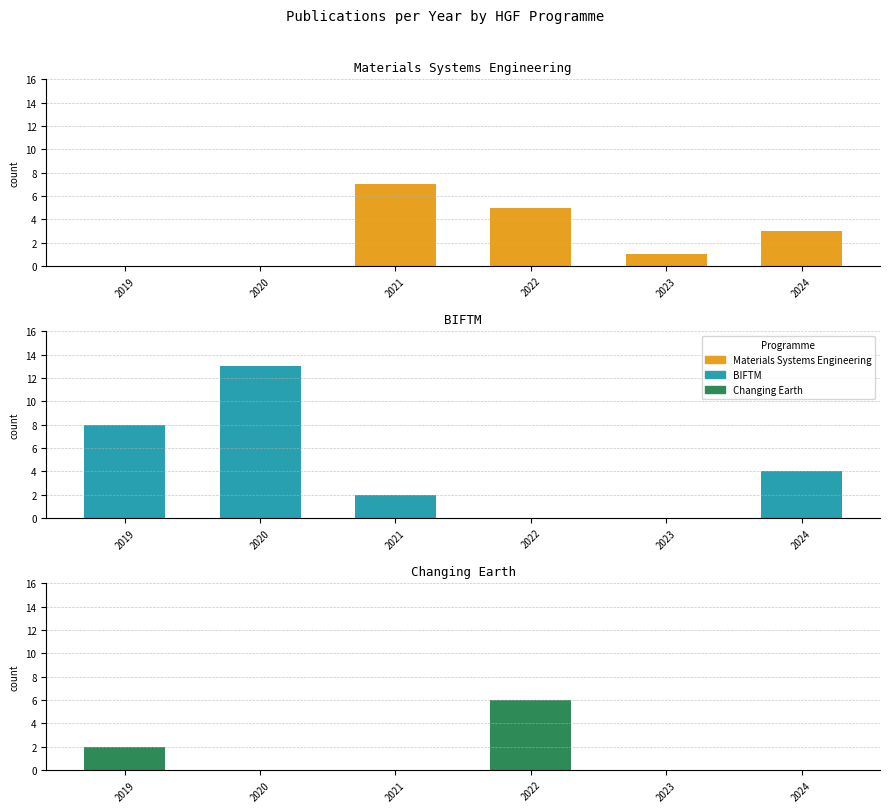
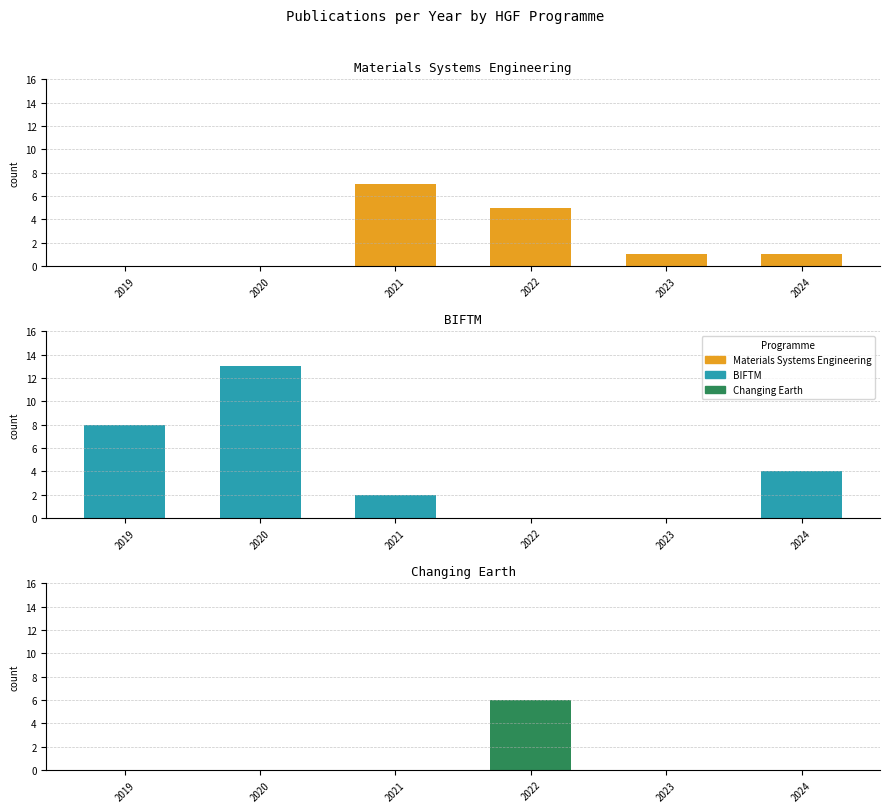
  {
    "Materials Systems Engineering": {
      "2019": 0,
      "2020": 0,
      "2021": 7,
      "2022": 5,
      "2023": 1,
-     "2024": 3
+     "2024": 1
    },
    "BIFTM": {
      "2019": 8.0,
      "2020": 13.0,
      "2021": 2.0,
      "2022": 0.0,
      "2023": 0.0,
      "2024": 4.0
    },
    "Changing Earth": {
-     "2019": 2,
+     "2019": 0,
      "2020": 0,
      "2021": 0,
      "2022": 6,
      "2023": 0,
      "2024": 0
    }
  }
